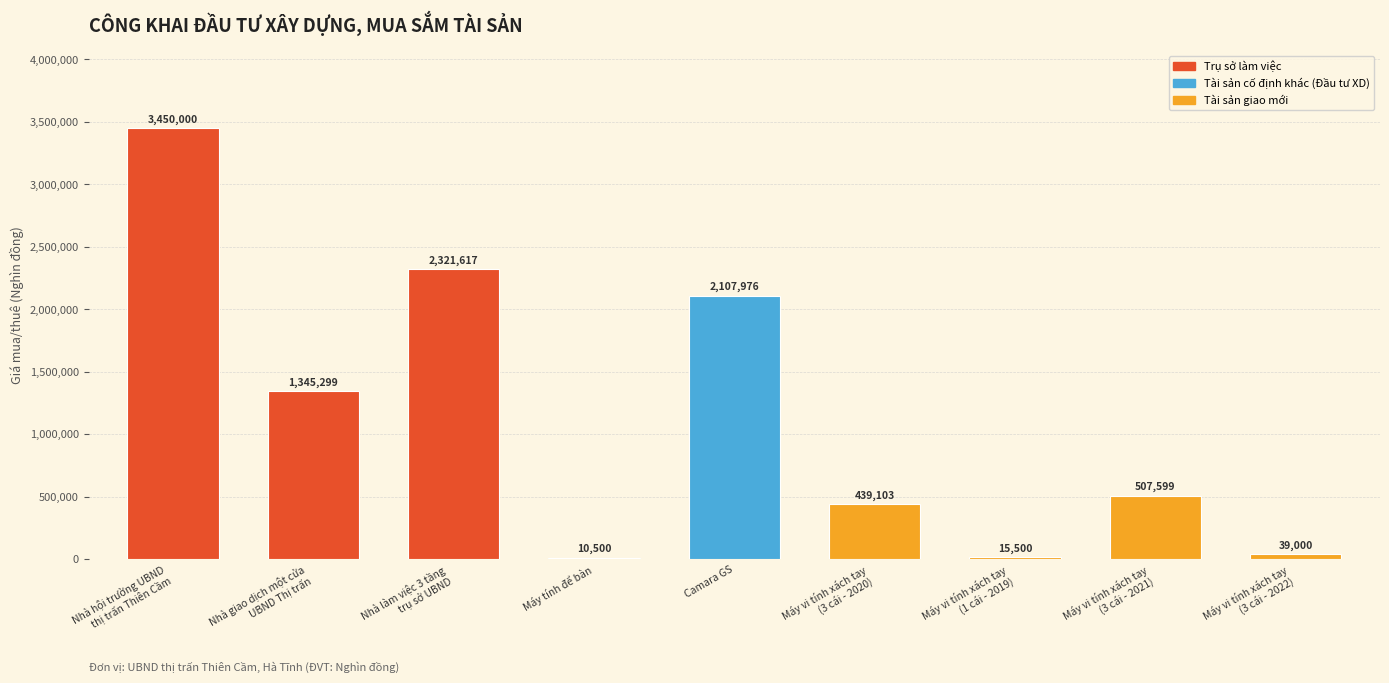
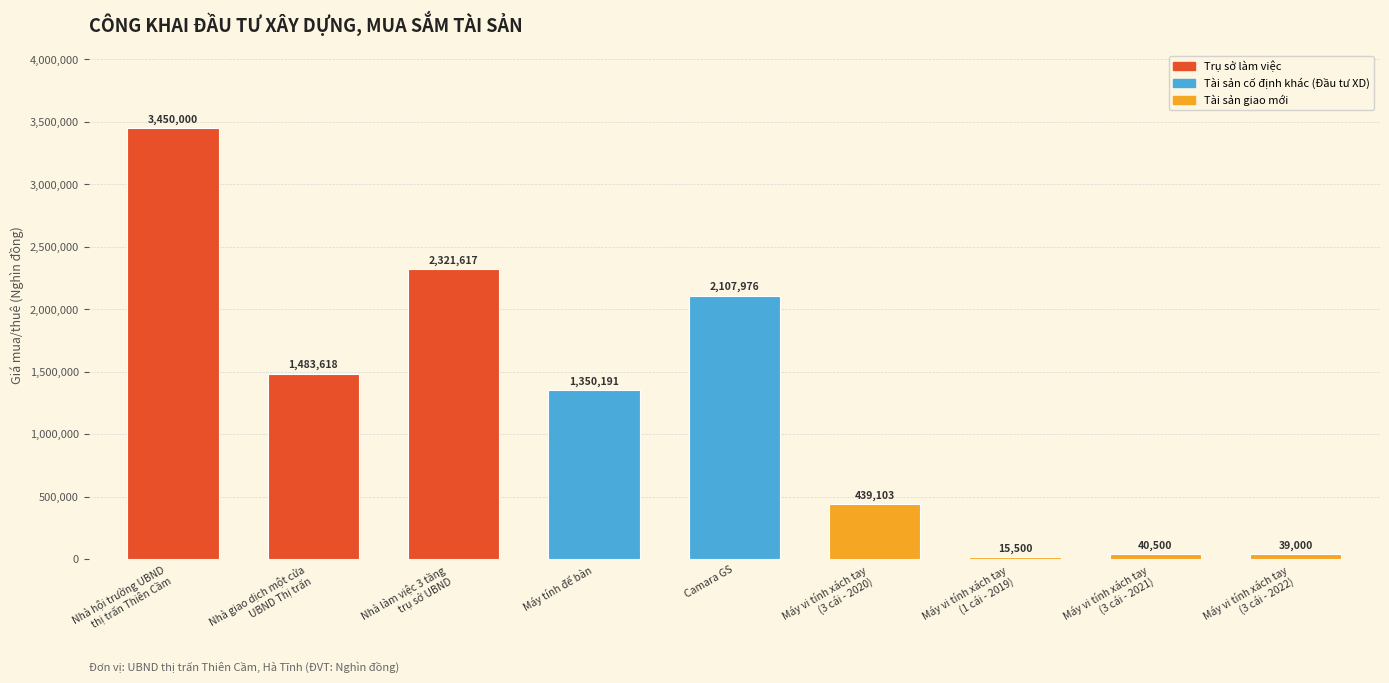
  {
    "Nhà hội trường UBND thị trấn Thiên Cầm": "3,450,000",
-   "Nhà giao dịch một cửa UBND Thị trấn": "1,345,299",
+   "Nhà giao dịch một cửa UBND Thị trấn": "1,483,618",
    "Nhà làm việc 3 tầng trụ sở UBND": "2,321,617",
-   "Máy tính để bàn": "10,500",
+   "Máy tính để bàn": "1,350,191",
    "Camara GS": "2,107,976",
    "Máy vi tính xách tay (3 cái - 2020)": "439,103",
    "Máy vi tính xách tay (1 cái - 2019)": "15,500",
-   "Máy vi tính xách tay (3 cái - 2021)": "507,599",
+   "Máy vi tính xách tay (3 cái - 2021)": "40,500",
    "Máy vi tính xách tay (3 cái - 2022)": "39,000"
  }
